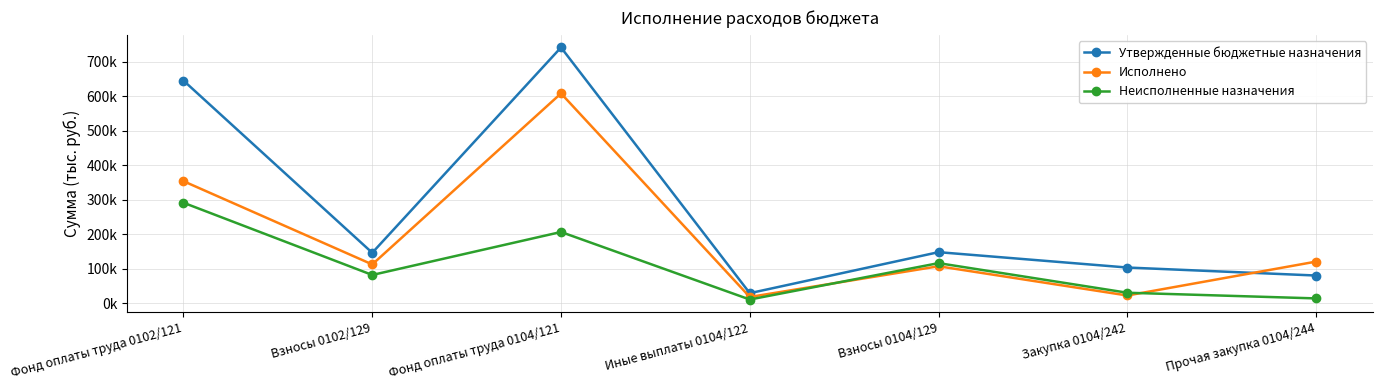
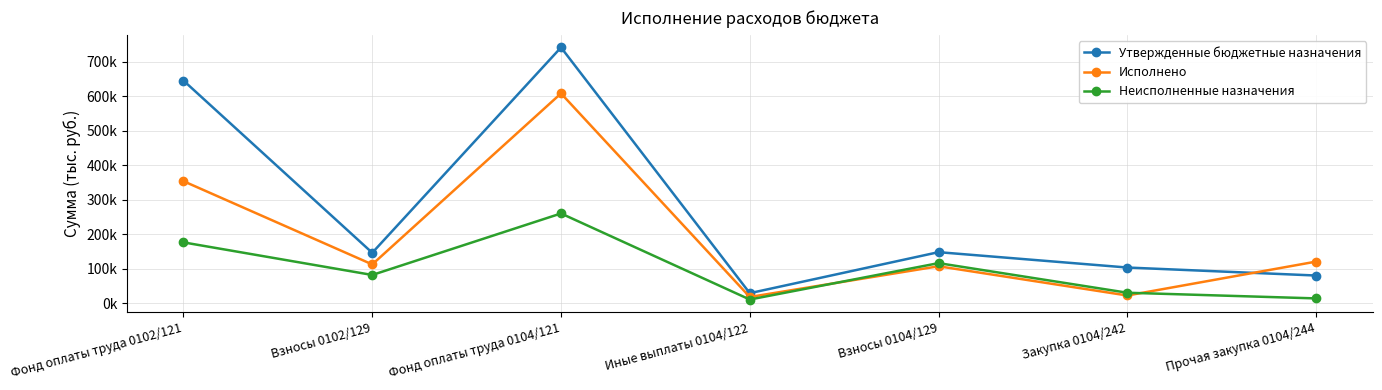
  {
    "Утвержденные бюджетные назначения": {
      "Фонд оплаты труда 0102/121": 650000,
      "Взносы 0102/129": 150000,
      "Фонд оплаты труда 0104/121": 740000,
      "Иные выплаты 0104/122": 30000,
      "Взносы 0104/129": 150000,
      "Закупка 0104/242": 100000,
      "Прочая закупка 0104/244": 80000
    },
    "Исполнено": {
      "Фонд оплаты труда 0102/121": 350000,
      "Взносы 0102/129": 110000,
      "Фонд оплаты труда 0104/121": 610000,
      "Взносы 0104/129": 110000,
      "Закупка 0104/242": 20000,
      "Прочая закупка 0104/244": 120000
    },
    "Неисполненные назначения": {
-     "Фонд оплаты труда 0102/121": 290000,
+     "Фонд оплаты труда 0102/121": 180000,
      "Взносы 0102/129": 80000,
-     "Фонд оплаты труда 0104/121": 210000,
+     "Фонд оплаты труда 0104/121": 260000,
      "Взносы 0104/129": 120000,
      "Закупка 0104/242": 30000,
      "Прочая закупка 0104/244": 10000
    }
  }
